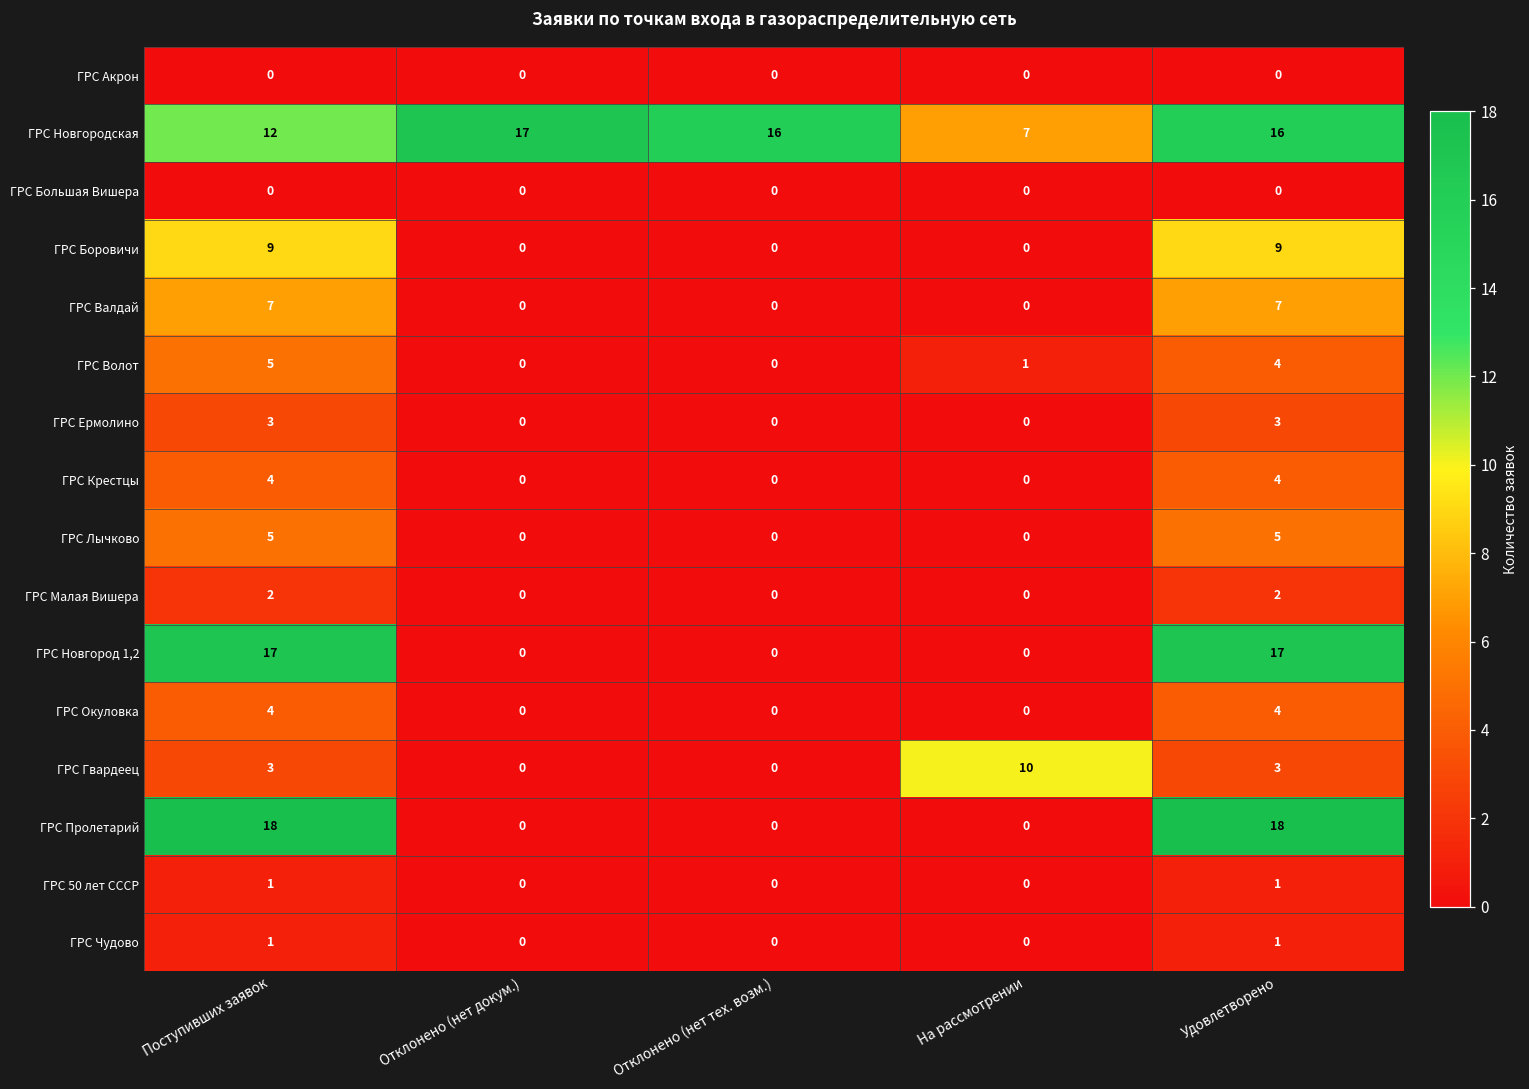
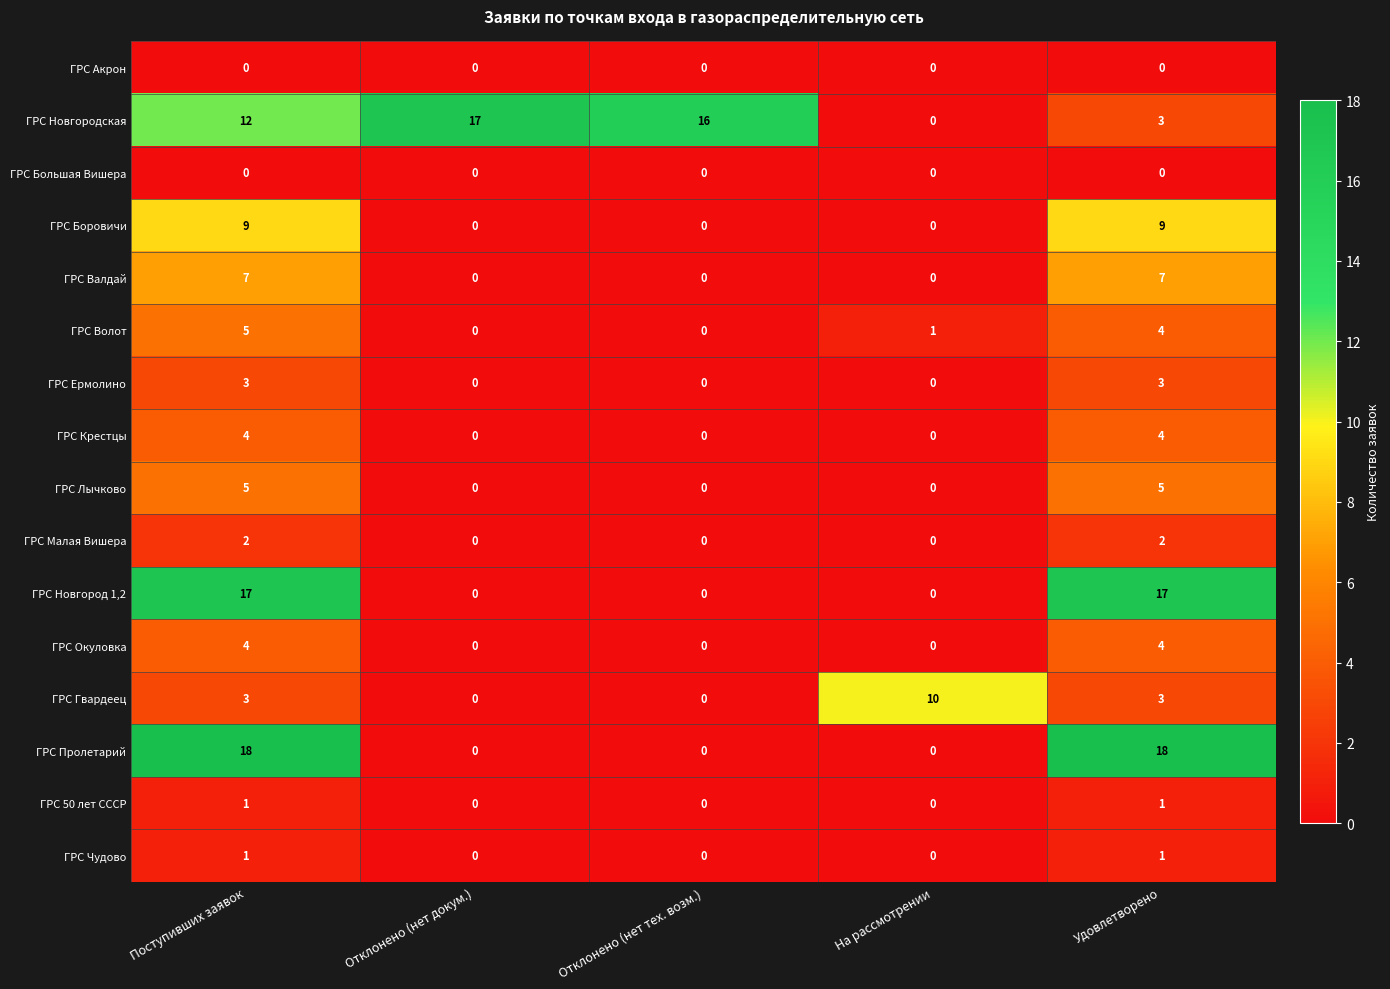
  {
    "ГРС Акрон": {
      "Поступивших заявок": 0,
      "Отклонено (нет докум.)": 0,
      "Отклонено (нет тех. возм.)": 0,
      "На рассмотрении": 0,
      "Удовлетворено": 0
    },
    "ГРС Новгородская": {
      "Поступивших заявок": 12,
      "Отклонено (нет докум.)": 17,
      "Отклонено (нет тех. возм.)": 16,
-     "На рассмотрении": 7,
-     "Удовлетворено": 16
+     "На рассмотрении": 0,
+     "Удовлетворено": 3
    },
    "ГРС Большая Вишера": {
      "Поступивших заявок": 0,
      "Отклонено (нет докум.)": 0,
      "Отклонено (нет тех. возм.)": 0,
      "На рассмотрении": 0,
      "Удовлетворено": 0
    },
    "ГРС Боровичи": {
      "Поступивших заявок": 9,
      "Отклонено (нет докум.)": 0,
      "Отклонено (нет тех. возм.)": 0,
      "На рассмотрении": 0,
      "Удовлетворено": 9
    },
    "ГРС Валдай": {
      "Поступивших заявок": 7,
      "Отклонено (нет докум.)": 0,
      "Отклонено (нет тех. возм.)": 0,
      "На рассмотрении": 0,
      "Удовлетворено": 7
    },
    "ГРС Волот": {
      "Поступивших заявок": 5,
      "Отклонено (нет докум.)": 0,
      "Отклонено (нет тех. возм.)": 0,
      "На рассмотрении": 1,
      "Удовлетворено": 4
    },
    "ГРС Ермолино": {
      "Поступивших заявок": 3,
      "Отклонено (нет докум.)": 0,
      "Отклонено (нет тех. возм.)": 0,
      "На рассмотрении": 0,
      "Удовлетворено": 3
    },
    "ГРС Крестцы": {
      "Поступивших заявок": 4,
      "Отклонено (нет докум.)": 0,
      "Отклонено (нет тех. возм.)": 0,
      "На рассмотрении": 0,
      "Удовлетворено": 4
    },
    "ГРС Лычково": {
      "Поступивших заявок": 5,
      "Отклонено (нет докум.)": 0,
      "Отклонено (нет тех. возм.)": 0,
      "На рассмотрении": 0,
      "Удовлетворено": 5
    },
    "ГРС Малая Вишера": {
      "Поступивших заявок": 2,
      "Отклонено (нет докум.)": 0,
      "Отклонено (нет тех. возм.)": 0,
      "На рассмотрении": 0,
      "Удовлетворено": 2
    },
    "ГРС Новгород 1,2": {
      "Поступивших заявок": 17,
      "Отклонено (нет докум.)": 0,
      "Отклонено (нет тех. возм.)": 0,
      "На рассмотрении": 0,
      "Удовлетворено": 17
    },
    "ГРС Окуловка": {
      "Поступивших заявок": 4,
      "Отклонено (нет докум.)": 0,
      "Отклонено (нет тех. возм.)": 0,
      "На рассмотрении": 0,
      "Удовлетворено": 4
    },
    "ГРС Гвардеец": {
      "Поступивших заявок": 3,
      "Отклонено (нет докум.)": 0,
      "Отклонено (нет тех. возм.)": 0,
      "На рассмотрении": 10,
      "Удовлетворено": 3
    },
    "ГРС Пролетарий": {
      "Поступивших заявок": 18,
      "Отклонено (нет докум.)": 0,
      "Отклонено (нет тех. возм.)": 0,
      "На рассмотрении": 0,
      "Удовлетворено": 18
    },
    "ГРС 50 лет СССР": {
      "Поступивших заявок": 1,
      "Отклонено (нет докум.)": 0,
      "Отклонено (нет тех. возм.)": 0,
      "На рассмотрении": 0,
      "Удовлетворено": 1
    },
    "ГРС Чудово": {
      "Поступивших заявок": 1,
      "Отклонено (нет докум.)": 0,
      "Отклонено (нет тех. возм.)": 0,
      "На рассмотрении": 0,
      "Удовлетворено": 1
    }
  }
